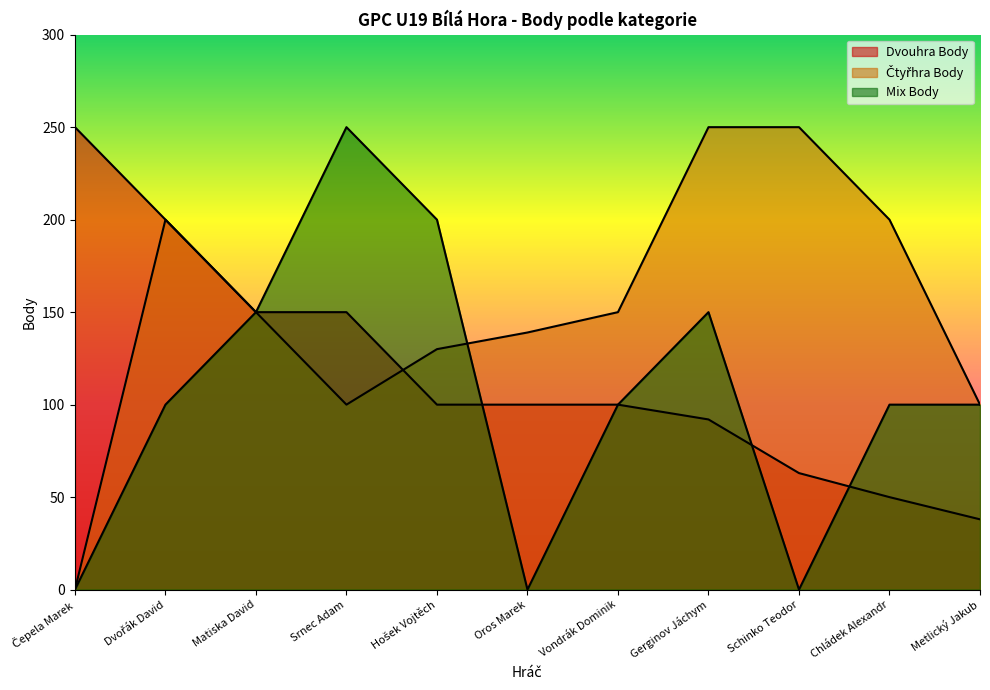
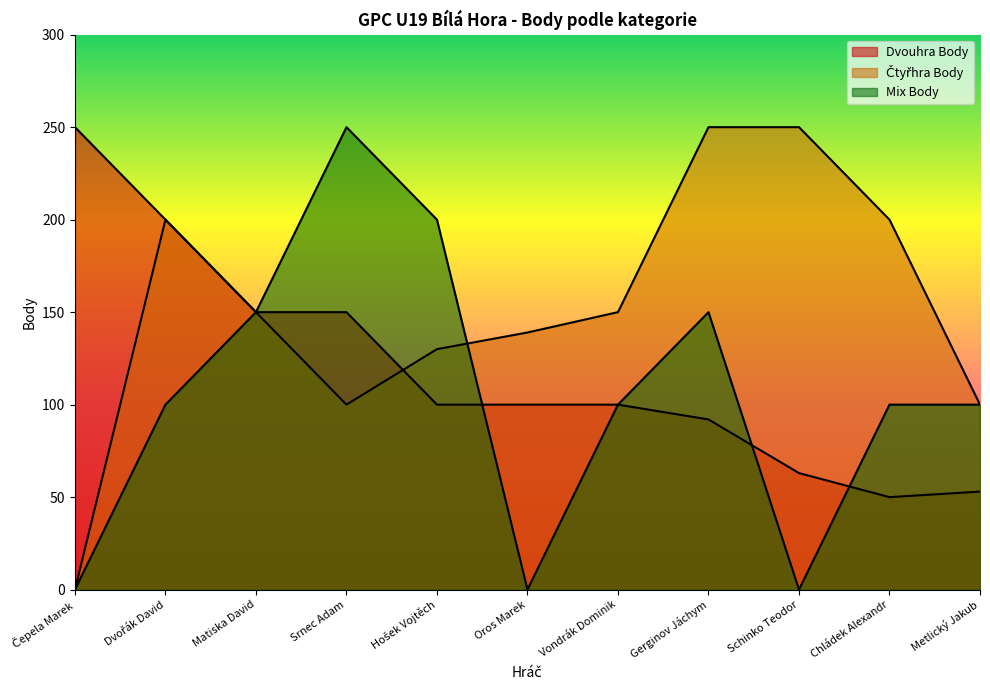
  {
    "Dvouhra Body": {
      "Čepela Marek": 250,
      "Srnec Adam": 150,
      "Hošek Vojtěch": 100,
      "Oros Marek": 100,
      "Gerginov Jáchym": 92,
      "Schinko Teodor": 63,
      "Chládek Alexandr": 50,
-     "Metlický Jakub": 38
+     "Metlický Jakub": 53
    },
    "Čtyřhra Body": {
      "Srnec Adam": 100,
      "Hošek Vojtěch": 130,
      "Oros Marek": 139,
      "Vondrák Dominik": 150,
      "Gerginov Jáchym": 250,
      "Schinko Teodor": 250,
      "Chládek Alexandr": 200
    },
    "Mix Body": {
      "Dvořák David": 100,
      "Srnec Adam": 250,
      "Hošek Vojtěch": 200,
      "Oros Marek": 0,
      "Gerginov Jáchym": 150,
      "Schinko Teodor": 0,
      "Chládek Alexandr": 100
    }
  }
